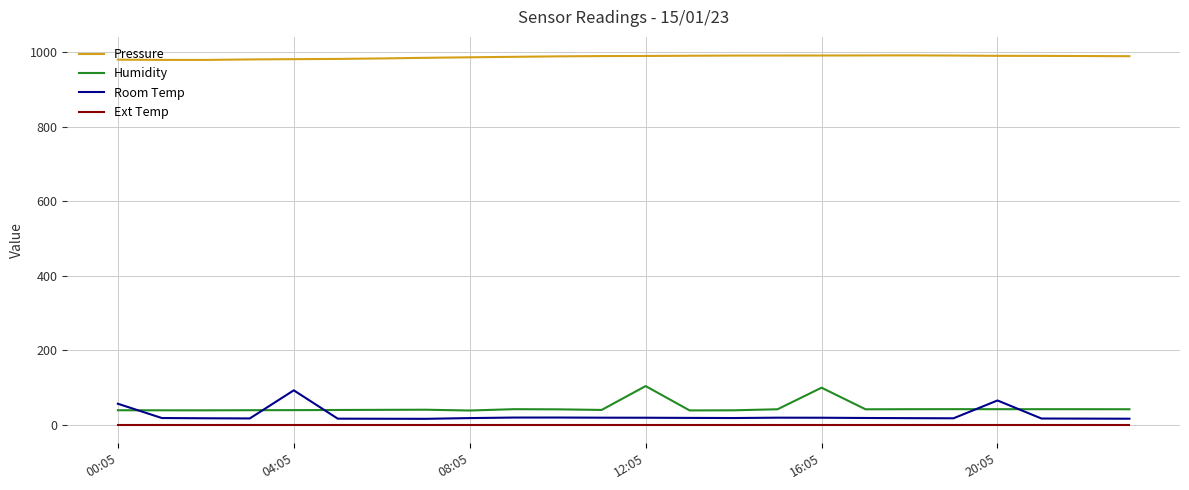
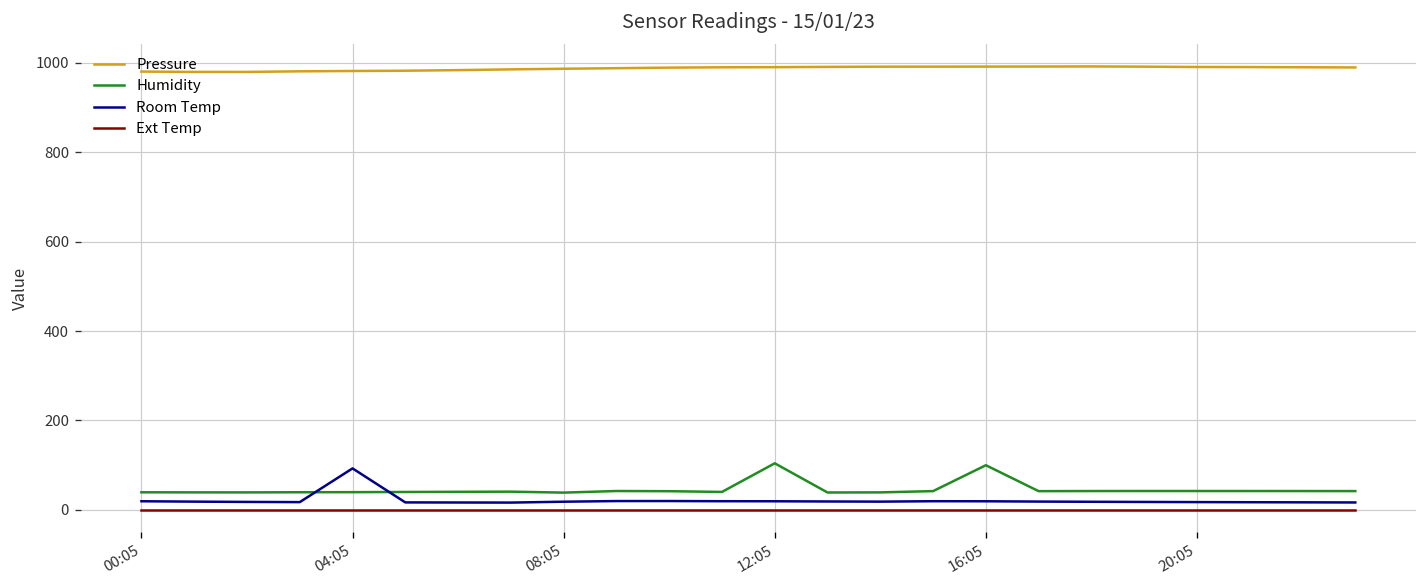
  {
    "Pressure": {
      "00:05": 980,
      "04:05": 980,
      "08:05": 990,
      "12:05": 990,
      "16:05": 990,
      "20:05": 990
    },
    "Humidity": {
      "00:05": 40,
      "04:05": 40,
      "08:05": 40,
      "12:05": 100,
      "16:05": 100,
      "20:05": 40
    },
    "Room Temp": {
-     "00:05": 60,
+     "00:05": 20,
      "04:05": 90,
      "08:05": 20,
      "12:05": 20,
      "16:05": 20,
-     "20:05": 70
+     "20:05": 20
    },
    "Ext Temp": {
      "00:05": 0,
      "04:05": 0,
      "08:05": 0,
      "12:05": 0,
      "16:05": 0,
      "20:05": 0
    }
  }
